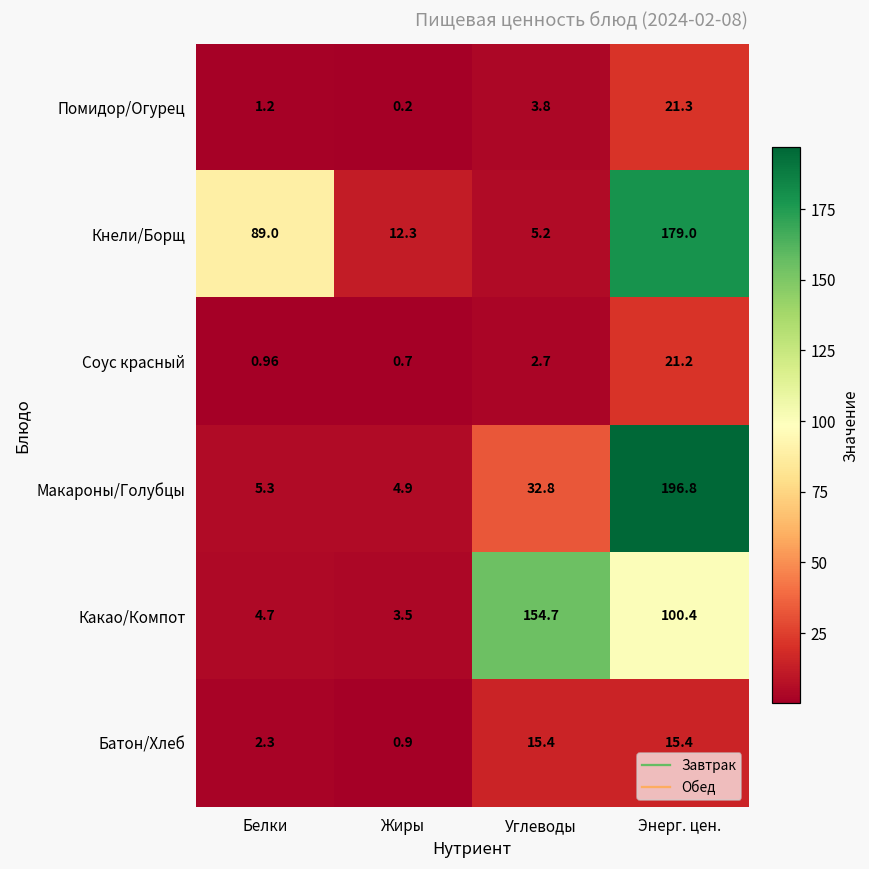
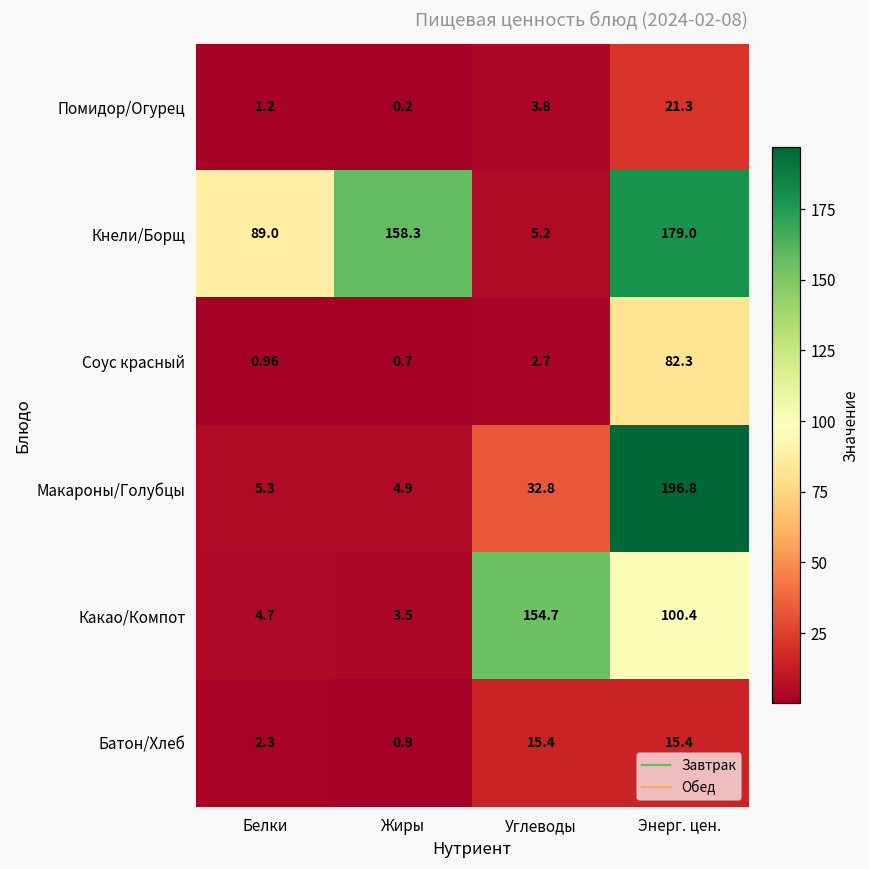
  {
    "Помидор/Огурец": {
      "Белки": 1.2,
      "Жиры": 0.2,
      "Углеводы": 3.8,
      "Энерг. цен.": 21.3
    },
    "Кнели/Борщ": {
      "Белки": 89.0,
-     "Жиры": 12.3,
+     "Жиры": 158.3,
      "Углеводы": 5.2,
      "Энерг. цен.": 179.0
    },
    "Соус красный": {
      "Белки": 0.96,
      "Жиры": 0.7,
      "Углеводы": 2.7,
-     "Энерг. цен.": 21.2
+     "Энерг. цен.": 82.3
    },
    "Макароны/Голубцы": {
      "Белки": 5.3,
      "Жиры": 4.9,
      "Углеводы": 32.8,
      "Энерг. цен.": 196.8
    },
    "Какао/Компот": {
      "Белки": 4.7,
      "Жиры": 3.5,
      "Углеводы": 154.7,
      "Энерг. цен.": 100.4
    },
    "Батон/Хлеб": {
      "Белки": 2.3,
      "Жиры": 0.9,
      "Углеводы": 15.4,
      "Энерг. цен.": 15.4
    }
  }
